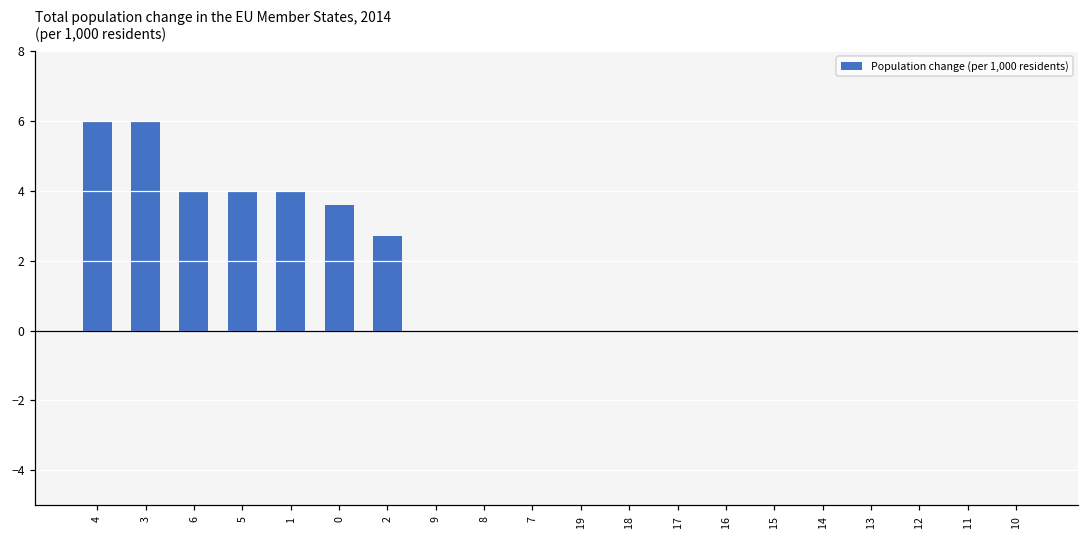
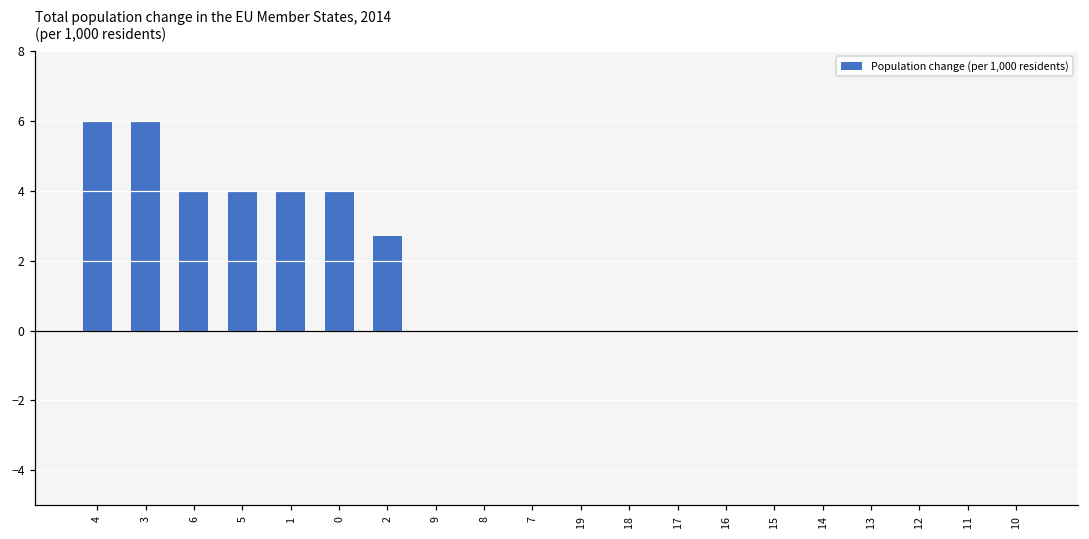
  {
    "4": 6.0,
    "3": 6.0,
    "6": 4.0,
    "5": 4.0,
    "1": 4.0,
-   "0": 3.6,
+   "0": 4.0,
    "2": 2.7,
    "9": 0.0,
    "8": 0.0,
    "7": 0.0,
    "19": 0.0,
    "18": 0.0,
    "17": 0.0,
    "16": 0.0,
    "15": 0.0,
    "14": 0.0,
    "13": 0.0,
    "12": 0.0,
    "11": 0.0,
    "10": 0.0
  }
